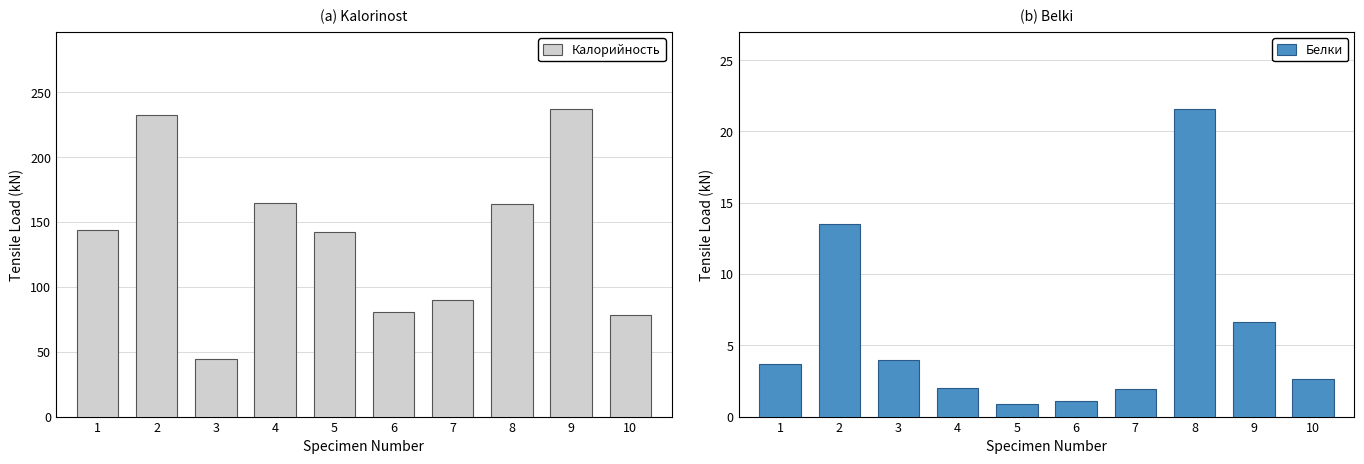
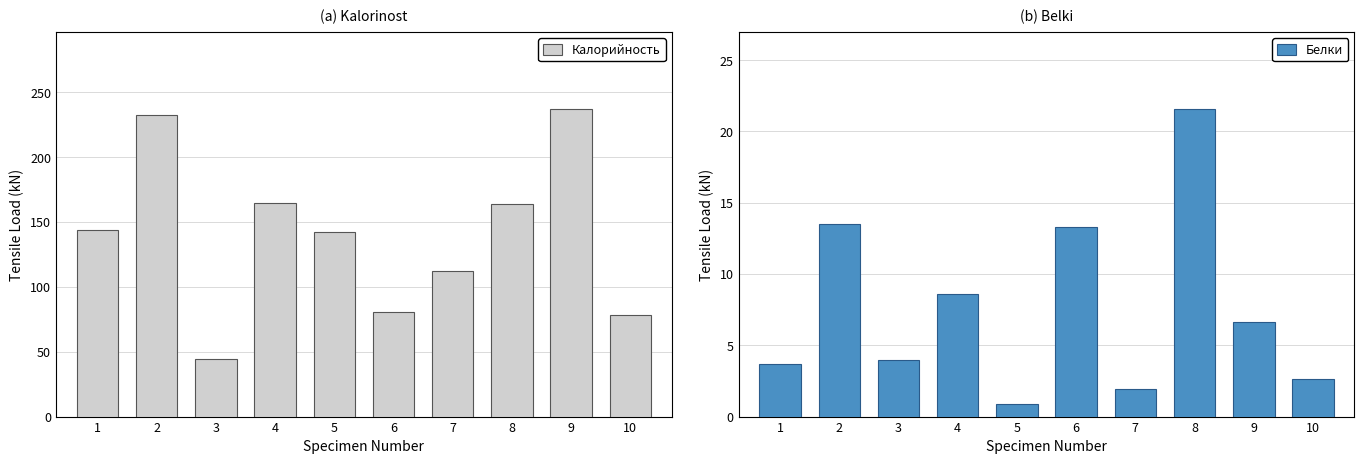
  {
    "(a) Kalorinost": {
      "1": 144,
      "2": 232,
      "3": 45,
      "4": 165,
      "5": 143,
      "6": 80,
-     "7": 90,
+     "7": 112,
      "8": 164,
      "9": 237,
      "10": 78
    },
    "(b) Belki": {
      "1": 3.7,
      "2": 13.5,
      "3": 4.0,
-     "4": 2.0,
+     "4": 8.6,
      "5": 0.9,
-     "6": 1.1,
+     "6": 13.3,
      "7": 2.0,
      "8": 21.6,
      "9": 6.6,
      "10": 2.7
    }
  }
